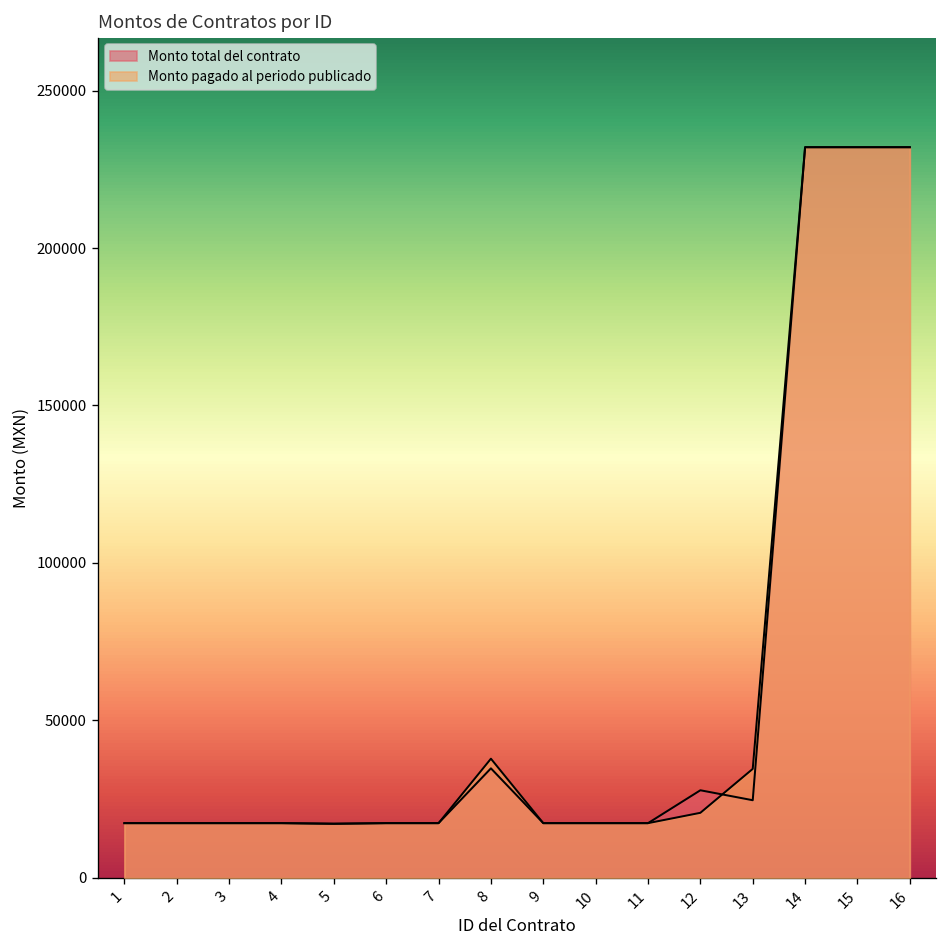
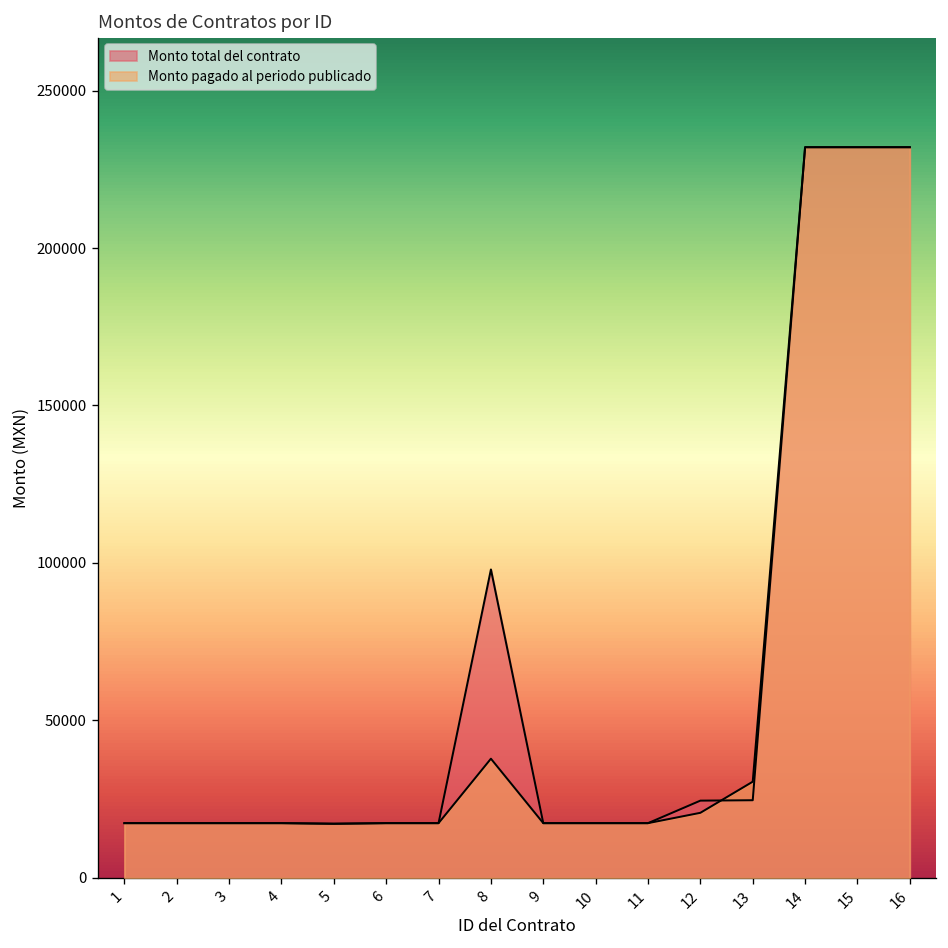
  {
    "Monto total del contrato": {
-     "8": 35000,
-     "12": 28000,
+     "8": 98000,
+     "12": 25000,
      "13": 25000
    },
    "Monto pagado al periodo publicado": {
      "8": 38000,
      "12": 21000,
-     "13": 35000
+     "13": 31000
    }
  }
